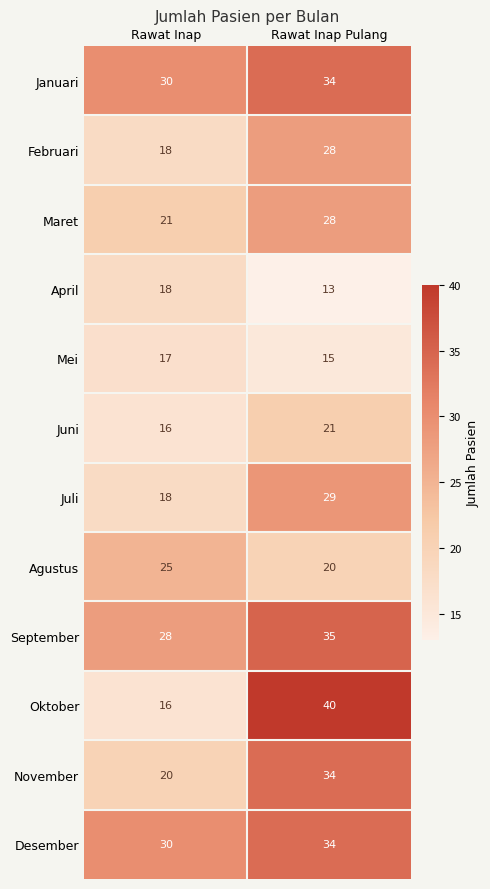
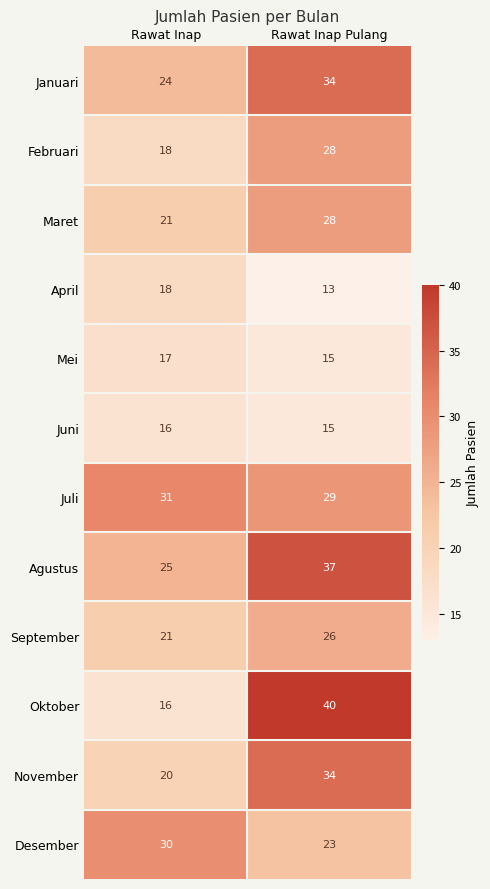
  {
    "Januari": {
-     "Rawat Inap": 30,
+     "Rawat Inap": 24,
      "Rawat Inap Pulang": 34
    },
    "Februari": {
      "Rawat Inap": 18,
      "Rawat Inap Pulang": 28
    },
    "Maret": {
      "Rawat Inap": 21,
      "Rawat Inap Pulang": 28
    },
    "April": {
      "Rawat Inap": 18,
      "Rawat Inap Pulang": 13
    },
    "Mei": {
      "Rawat Inap": 17,
      "Rawat Inap Pulang": 15
    },
    "Juni": {
      "Rawat Inap": 16,
-     "Rawat Inap Pulang": 21
+     "Rawat Inap Pulang": 15
    },
    "Juli": {
-     "Rawat Inap": 18,
+     "Rawat Inap": 31,
      "Rawat Inap Pulang": 29
    },
    "Agustus": {
      "Rawat Inap": 25,
-     "Rawat Inap Pulang": 20
+     "Rawat Inap Pulang": 37
    },
    "September": {
-     "Rawat Inap": 28,
-     "Rawat Inap Pulang": 35
+     "Rawat Inap": 21,
+     "Rawat Inap Pulang": 26
    },
    "Oktober": {
      "Rawat Inap": 16,
      "Rawat Inap Pulang": 40
    },
    "November": {
      "Rawat Inap": 20,
      "Rawat Inap Pulang": 34
    },
    "Desember": {
      "Rawat Inap": 30,
-     "Rawat Inap Pulang": 34
+     "Rawat Inap Pulang": 23
    }
  }
